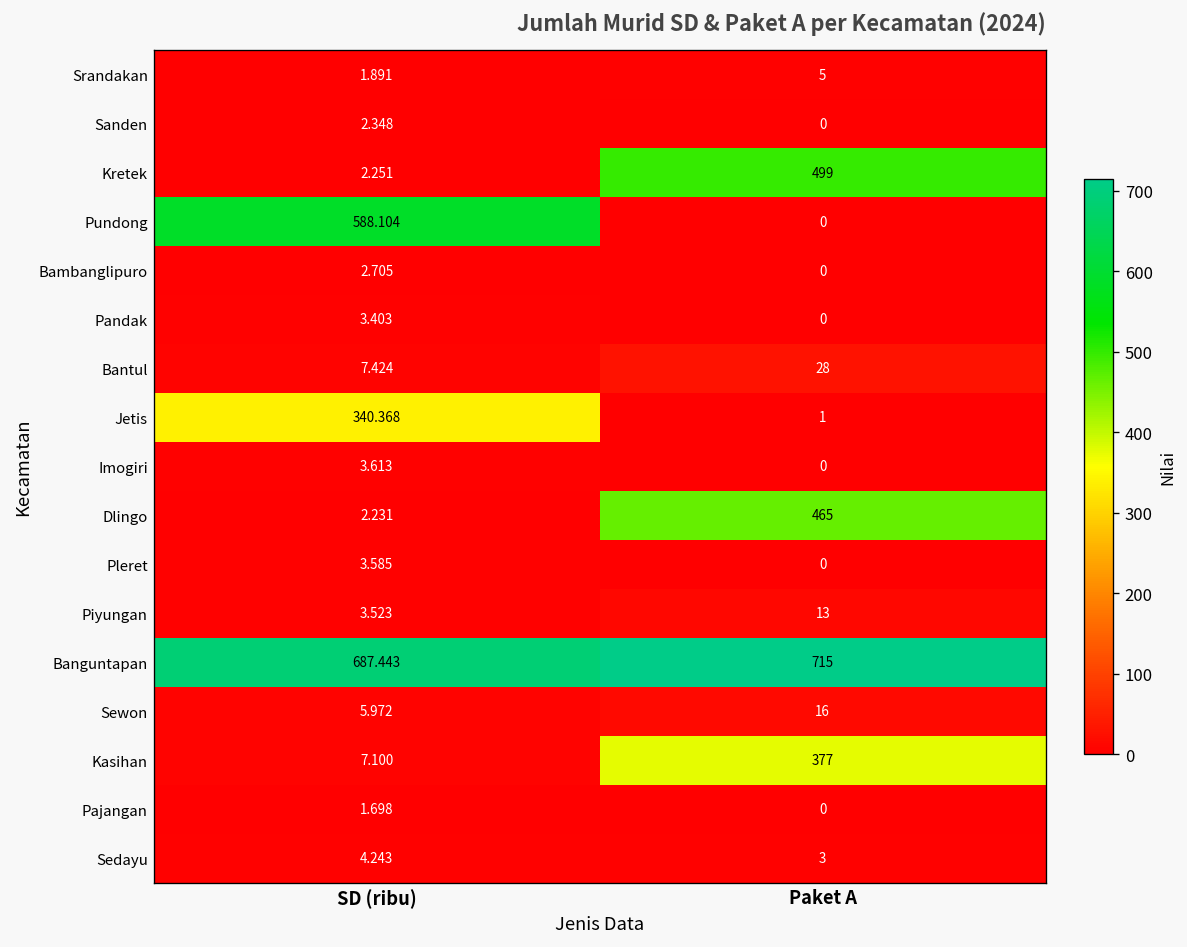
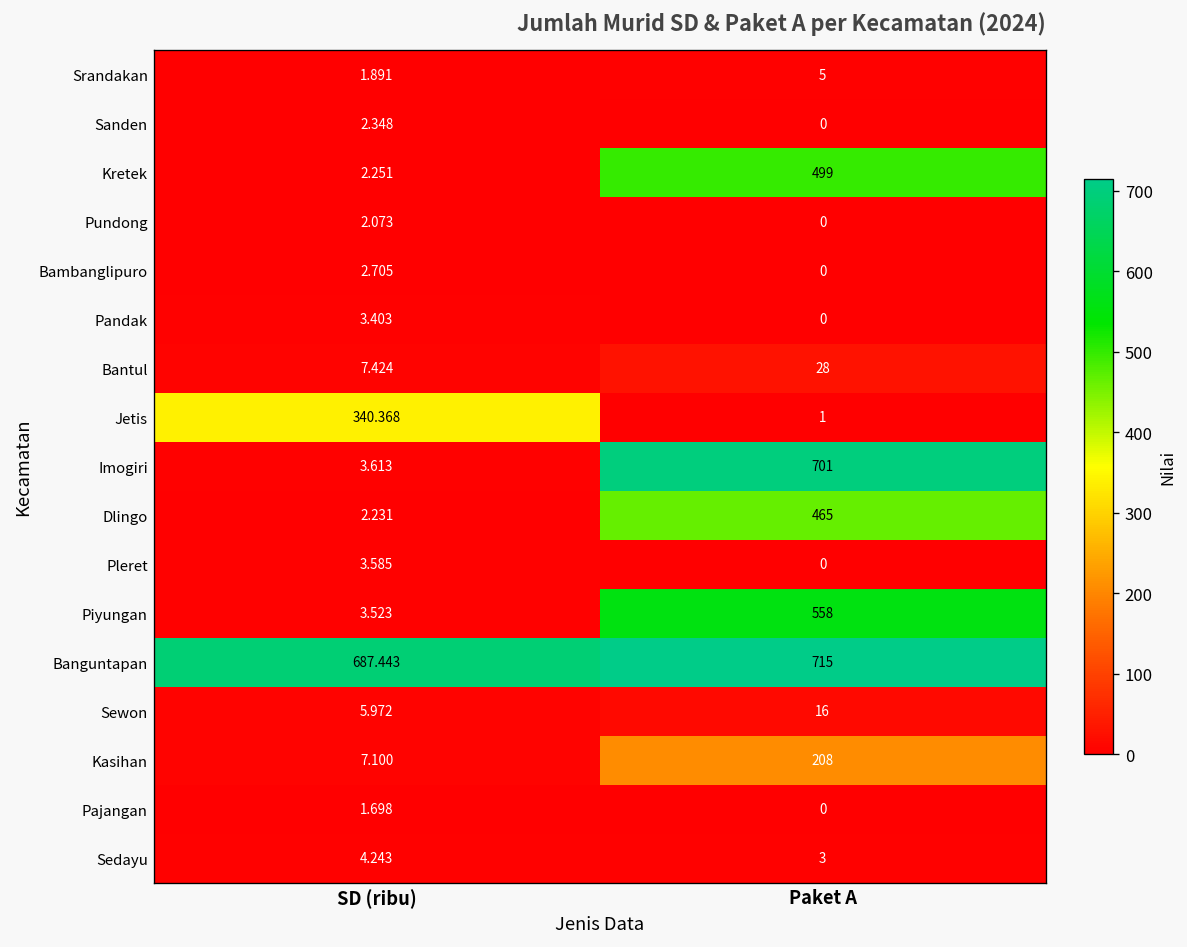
  {
    "Srandakan": {
      "SD (ribu)": 1.891,
      "Paket A": 5
    },
    "Sanden": {
      "SD (ribu)": 2.348,
      "Paket A": 0
    },
    "Kretek": {
      "SD (ribu)": 2.251,
      "Paket A": 499
    },
    "Pundong": {
-     "SD (ribu)": 588.104,
+     "SD (ribu)": 2.073,
      "Paket A": 0
    },
    "Bambanglipuro": {
      "SD (ribu)": 2.705,
      "Paket A": 0
    },
    "Pandak": {
      "SD (ribu)": 3.403,
      "Paket A": 0
    },
    "Bantul": {
      "SD (ribu)": 7.424,
      "Paket A": 28
    },
    "Jetis": {
      "SD (ribu)": 340.368,
      "Paket A": 1
    },
    "Imogiri": {
      "SD (ribu)": 3.613,
-     "Paket A": 0
+     "Paket A": 701
    },
    "Dlingo": {
      "SD (ribu)": 2.231,
      "Paket A": 465
    },
    "Pleret": {
      "SD (ribu)": 3.585,
      "Paket A": 0
    },
    "Piyungan": {
      "SD (ribu)": 3.523,
-     "Paket A": 13
+     "Paket A": 558
    },
    "Banguntapan": {
      "SD (ribu)": 687.443,
      "Paket A": 715
    },
    "Sewon": {
      "SD (ribu)": 5.972,
      "Paket A": 16
    },
    "Kasihan": {
      "SD (ribu)": 7.100,
-     "Paket A": 377
+     "Paket A": 208
    },
    "Pajangan": {
      "SD (ribu)": 1.698,
      "Paket A": 0
    },
    "Sedayu": {
      "SD (ribu)": 4.243,
      "Paket A": 3
    }
  }
